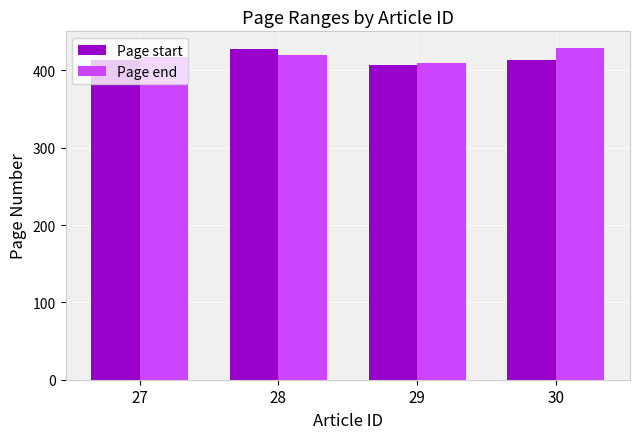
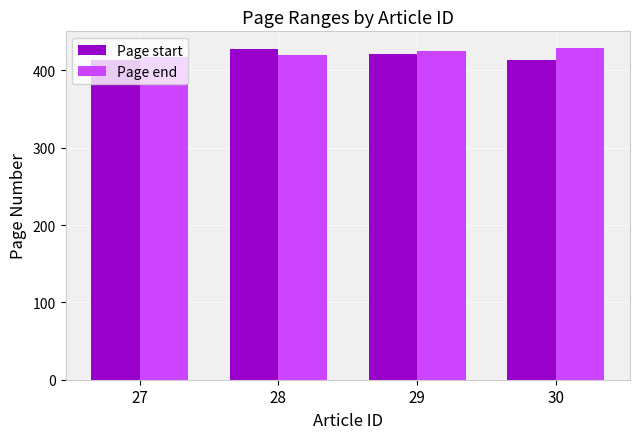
  {
    "Page start": {
      "28": 430,
-     "29": 410,
+     "29": 420,
      "30": 410
    },
    "Page end": {
      "28": 420,
-     "29": 410,
+     "29": 430,
      "30": 430
    }
  }
